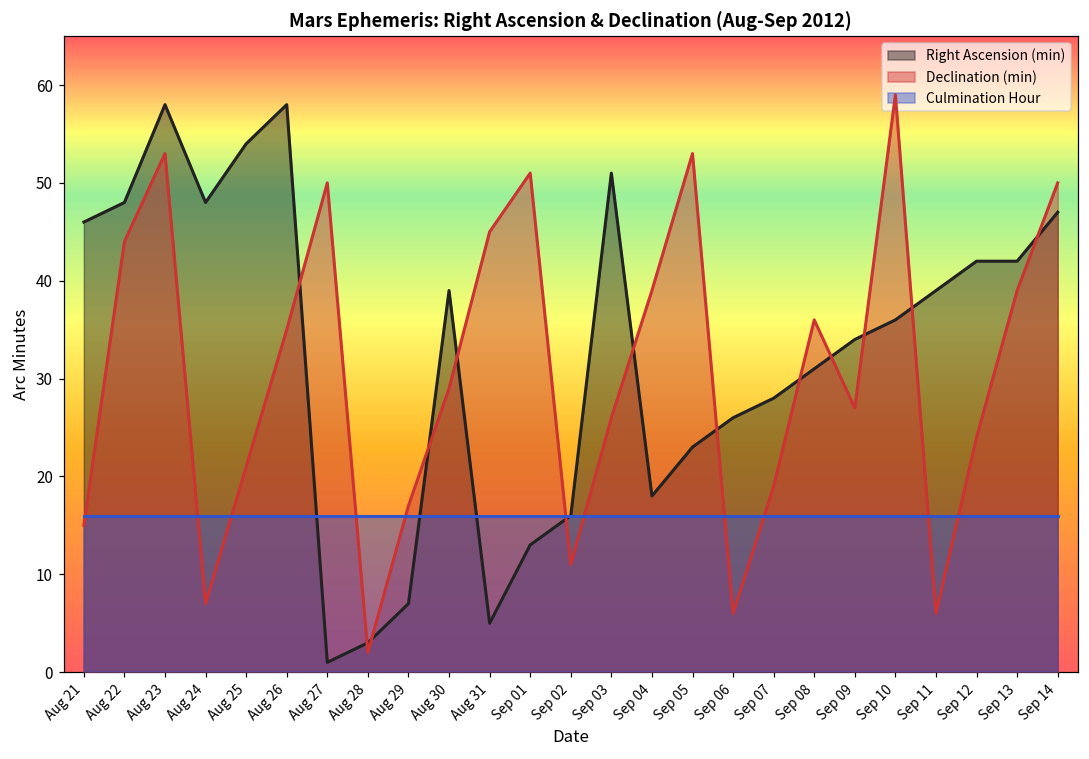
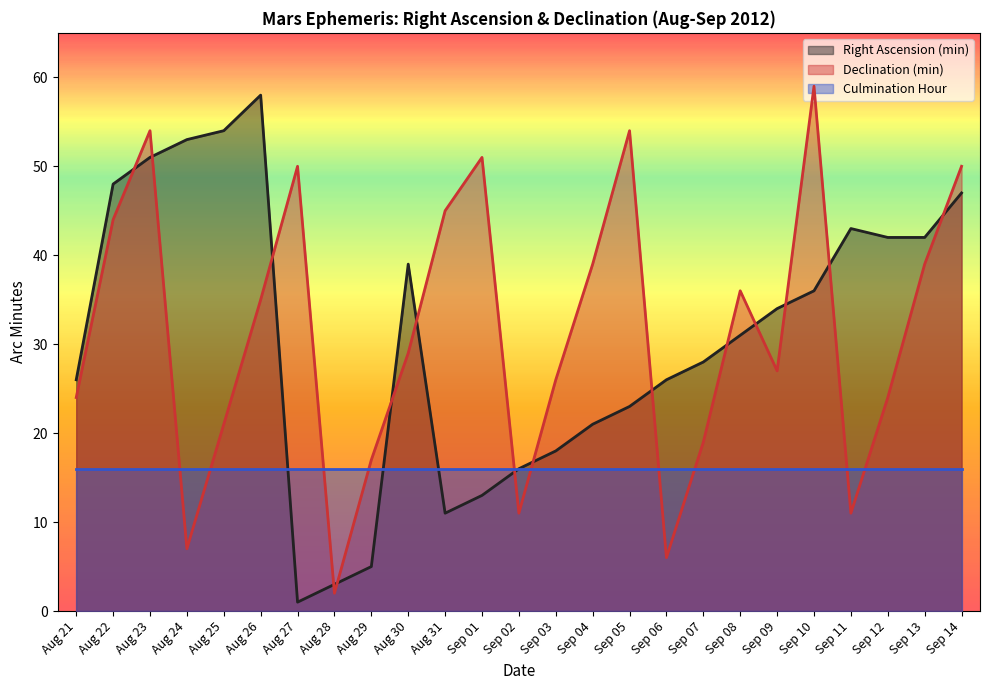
  {
    "Right Ascension (min)": {
-     "Aug 21": 46,
+     "Aug 21": 26,
      "Aug 22": 48,
-     "Aug 23": 58,
-     "Aug 24": 48,
+     "Aug 23": 51,
+     "Aug 24": 53,
      "Aug 25": 54,
      "Aug 26": 58,
      "Aug 27": 1,
      "Aug 28": 3,
-     "Aug 29": 7,
+     "Aug 29": 5,
      "Aug 30": 39,
-     "Aug 31": 5,
+     "Aug 31": 11,
      "Sep 01": 13,
-     "Sep 03": 51,
-     "Sep 04": 18,
+     "Sep 03": 18,
+     "Sep 04": 21,
      "Sep 05": 23,
      "Sep 06": 26,
      "Sep 07": 28,
      "Sep 08": 31,
      "Sep 09": 34,
      "Sep 10": 36,
-     "Sep 11": 39,
+     "Sep 11": 43,
      "Sep 12": 42,
      "Sep 13": 42,
      "Sep 14": 47
    },
    "Declination (min)": {
-     "Aug 21": 15,
+     "Aug 21": 24,
      "Aug 22": 44,
-     "Aug 23": 53,
+     "Aug 23": 54,
      "Aug 24": 7,
      "Aug 25": 21,
      "Aug 26": 35,
      "Aug 27": 50,
      "Aug 28": 2,
      "Aug 29": 17,
      "Aug 30": 29,
      "Aug 31": 45,
      "Sep 01": 51,
      "Sep 02": 11,
      "Sep 03": 26,
      "Sep 04": 39,
-     "Sep 05": 53,
+     "Sep 05": 54,
      "Sep 06": 6,
      "Sep 07": 19,
      "Sep 08": 36,
      "Sep 09": 27,
-     "Sep 11": 6,
+     "Sep 11": 11,
      "Sep 12": 24,
      "Sep 13": 39,
      "Sep 14": 50
    },
    "Culmination Hour": {
      "Aug 21": 16,
      "Aug 22": 16,
      "Aug 23": 16,
      "Aug 24": 16,
      "Aug 25": 16,
      "Aug 26": 16,
      "Aug 27": 16,
      "Aug 28": 16,
      "Aug 29": 16,
      "Aug 30": 16,
      "Aug 31": 16,
      "Sep 01": 16,
      "Sep 03": 16,
      "Sep 04": 16,
      "Sep 05": 16,
      "Sep 06": 16,
      "Sep 07": 16,
      "Sep 08": 16,
      "Sep 09": 16,
      "Sep 10": 16,
      "Sep 11": 16,
      "Sep 12": 16,
      "Sep 13": 16,
      "Sep 14": 16
    }
  }
